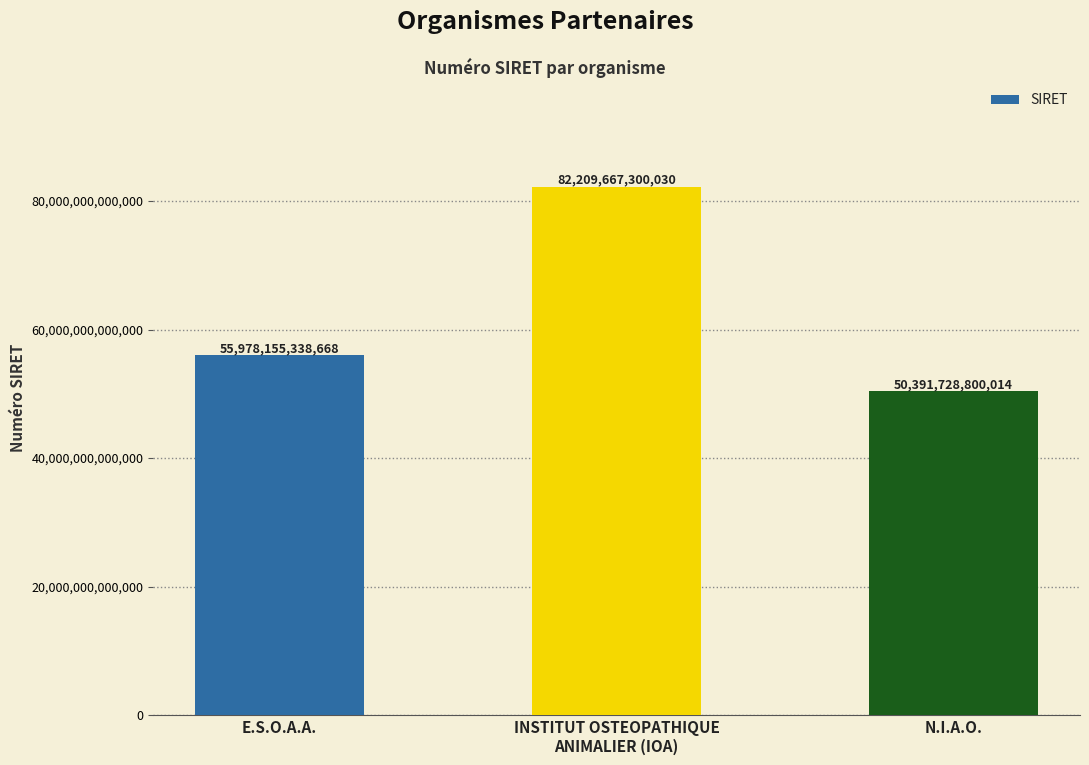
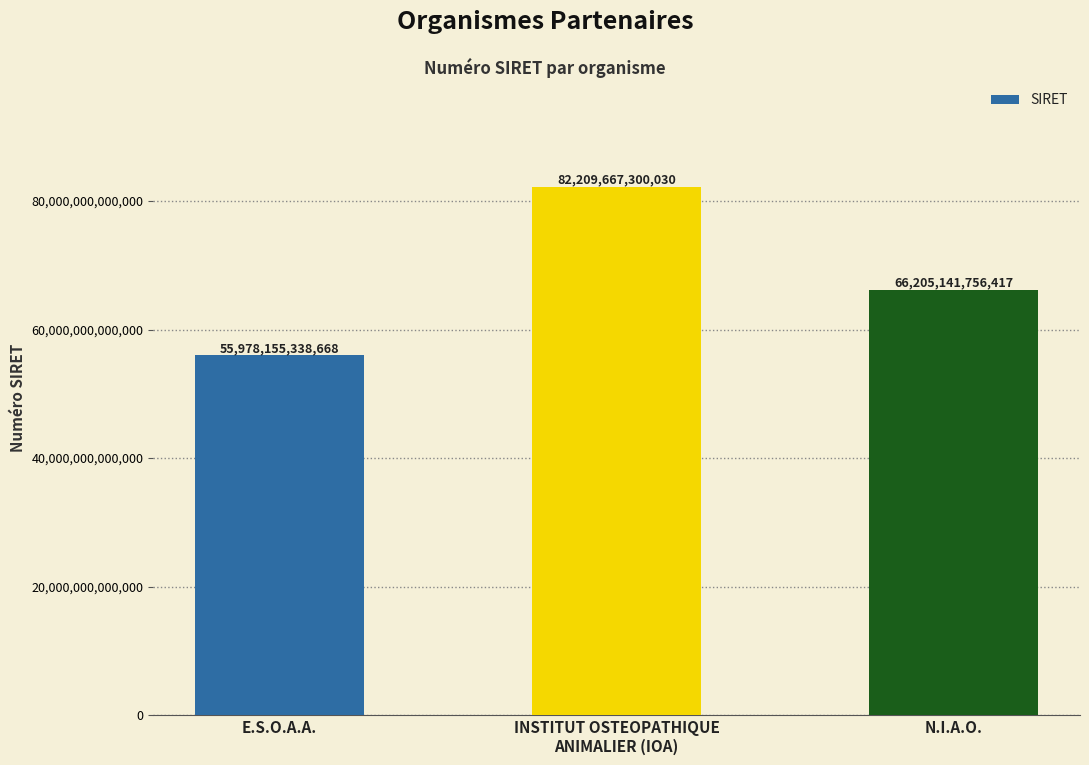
  {
    "E.S.O.A.A.": "55,978,155,338,668",
    "INSTITUT OSTEOPATHIQUE ANIMALIER (IOA)": "82,209,667,300,030",
-   "N.I.A.O.": "50,391,728,800,014"
+   "N.I.A.O.": "66,205,141,756,417"
  }
